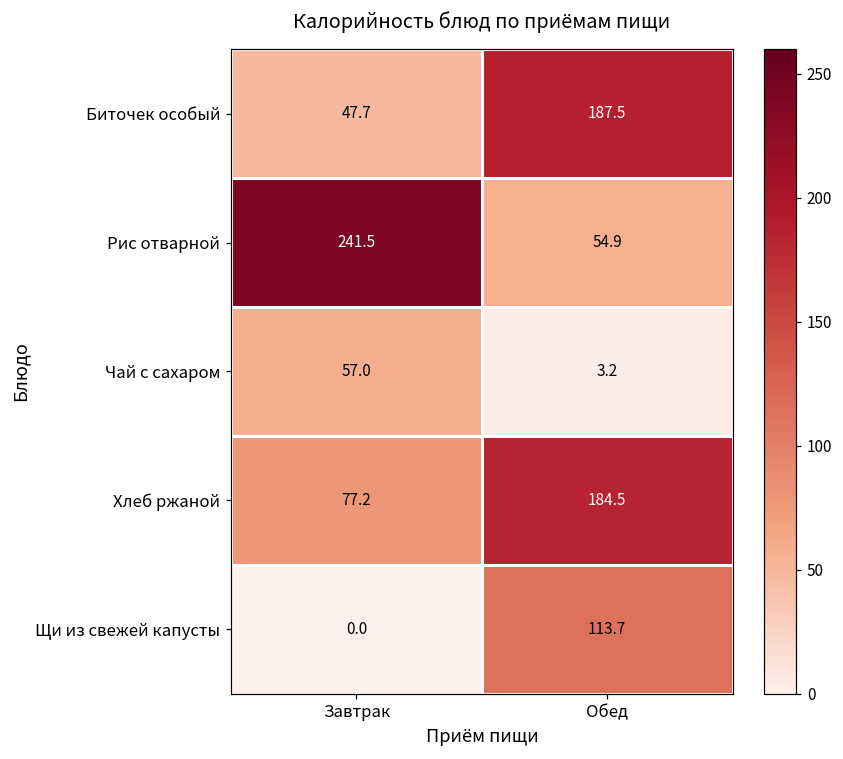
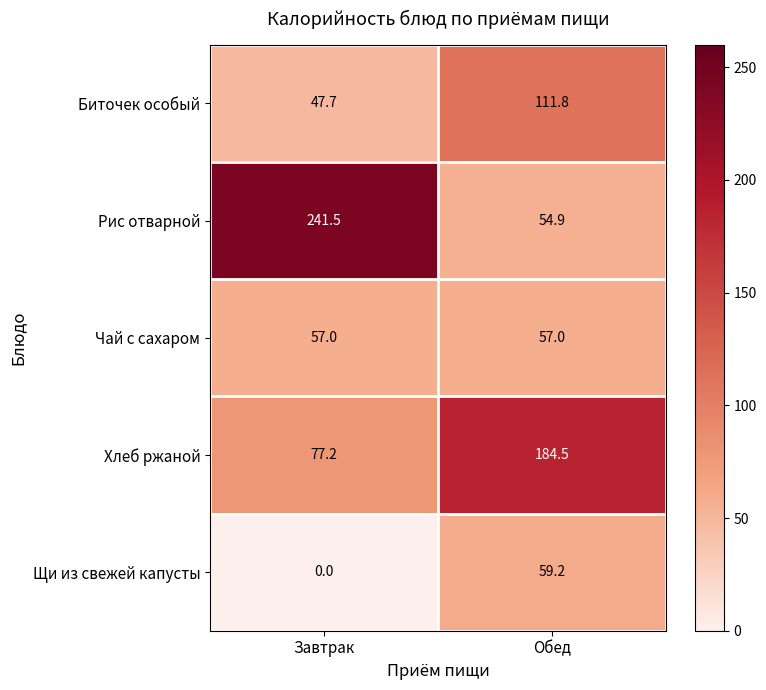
  {
    "Биточек особый": {
      "Завтрак": 47.7,
-     "Обед": 187.5
+     "Обед": 111.8
    },
    "Рис отварной": {
      "Завтрак": 241.5,
      "Обед": 54.9
    },
    "Чай с сахаром": {
      "Завтрак": 57.0,
-     "Обед": 3.2
+     "Обед": 57.0
    },
    "Хлеб ржаной": {
      "Завтрак": 77.2,
      "Обед": 184.5
    },
    "Щи из свежей капусты": {
      "Завтрак": 0.0,
-     "Обед": 113.7
+     "Обед": 59.2
    }
  }
